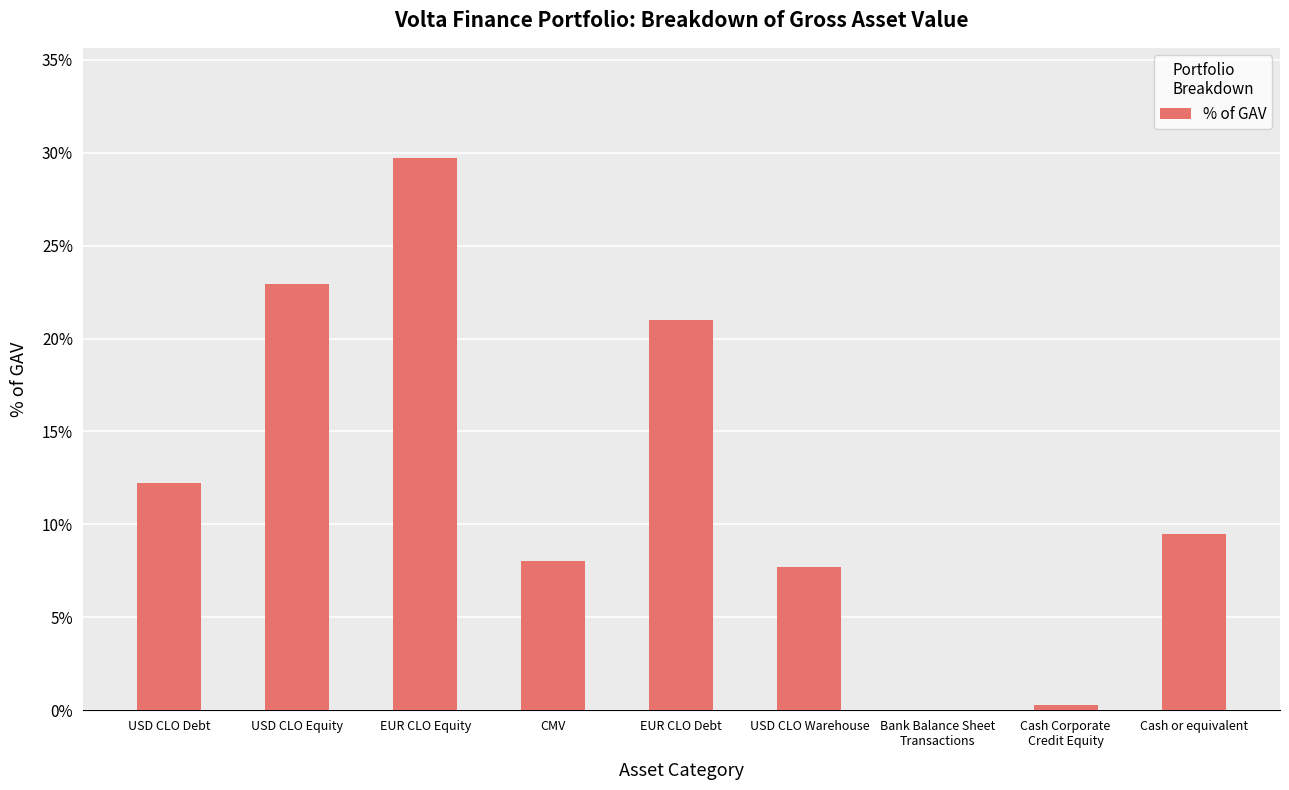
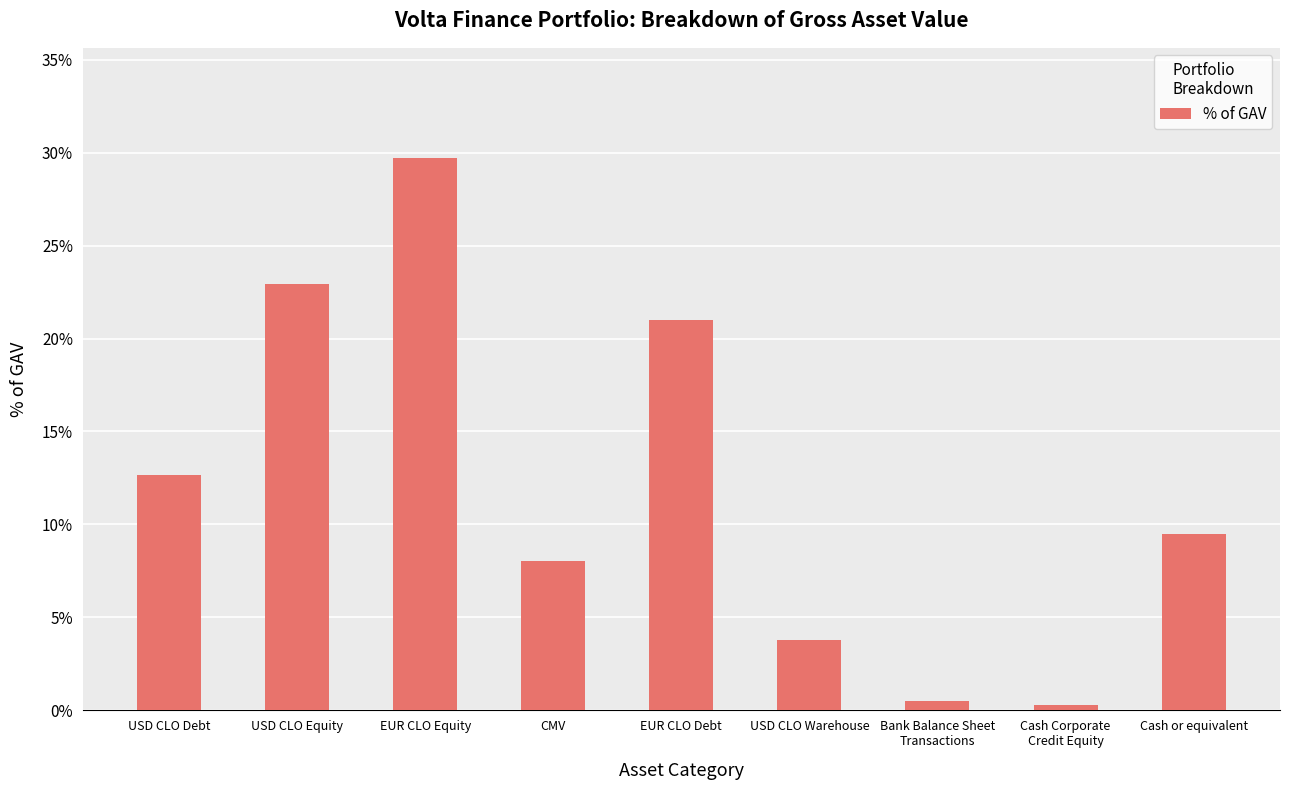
  {
-   "USD CLO Debt": "12.2%",
+   "USD CLO Debt": "12.7%",
    "USD CLO Equity": "22.9%",
    "EUR CLO Equity": "29.7%",
    "CMV": "8.0%",
    "EUR CLO Debt": "21.0%",
-   "USD CLO Warehouse": "7.7%",
-   "Bank Balance Sheet Transactions": "0.0%",
+   "USD CLO Warehouse": "3.8%",
+   "Bank Balance Sheet Transactions": "0.5%",
    "Cash Corporate Credit Equity": "0.3%",
    "Cash or equivalent": "9.5%"
  }
